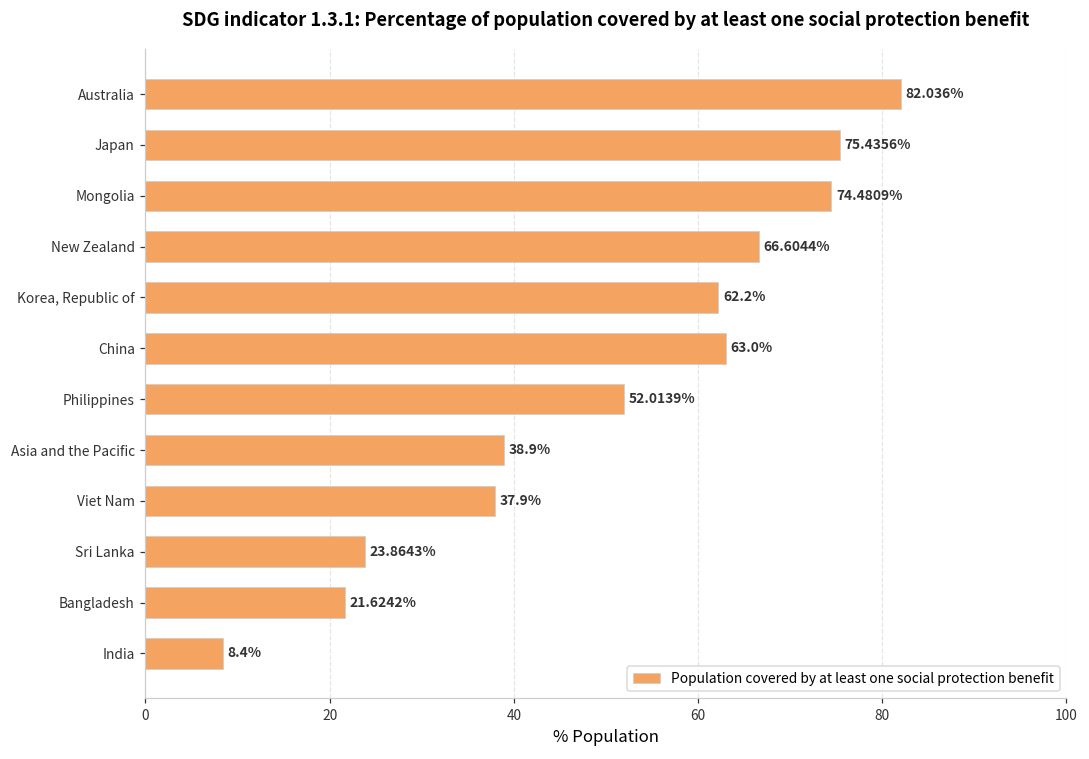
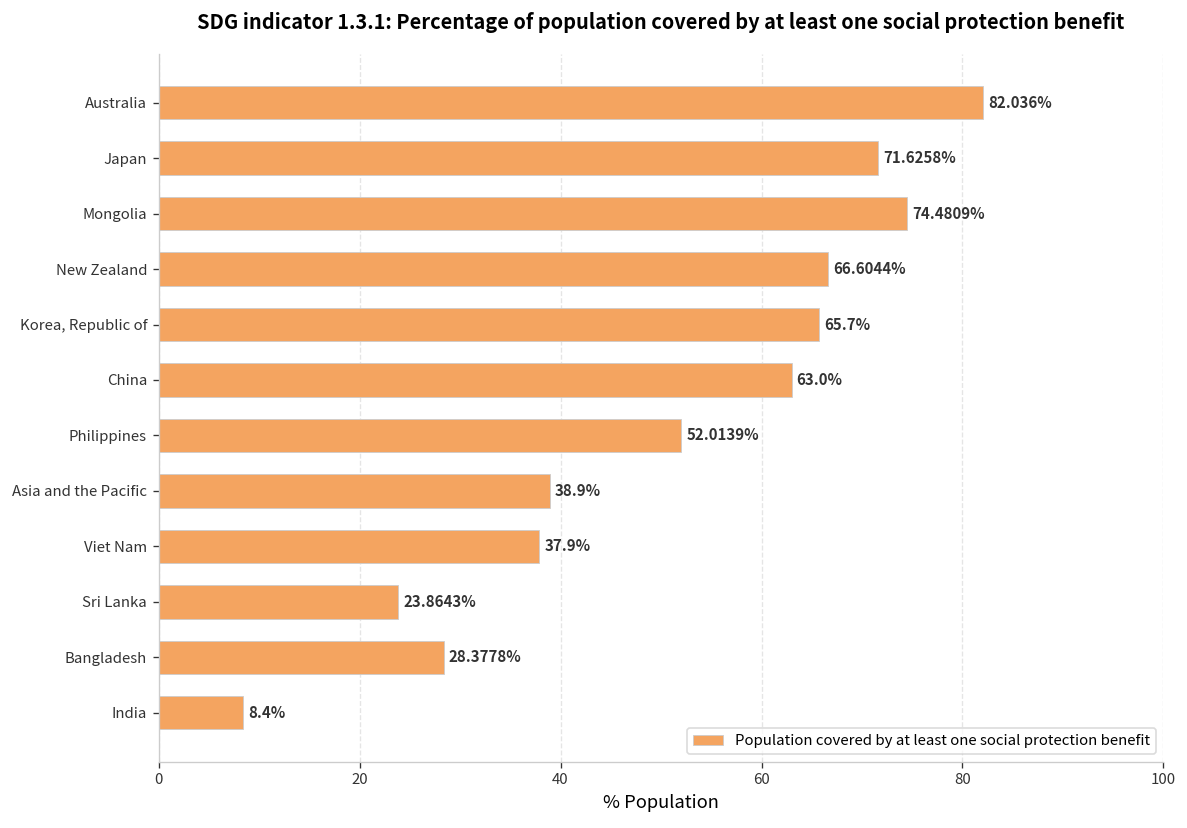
  {
    "Australia": "82.036%",
-   "Japan": "75.4356%",
+   "Japan": "71.6258%",
    "Mongolia": "74.4809%",
    "New Zealand": "66.6044%",
-   "Korea, Republic of": "62.2%",
+   "Korea, Republic of": "65.7%",
    "China": "63.0%",
    "Philippines": "52.0139%",
    "Asia and the Pacific": "38.9%",
    "Viet Nam": "37.9%",
    "Sri Lanka": "23.8643%",
-   "Bangladesh": "21.6242%",
+   "Bangladesh": "28.3778%",
    "India": "8.4%"
  }
